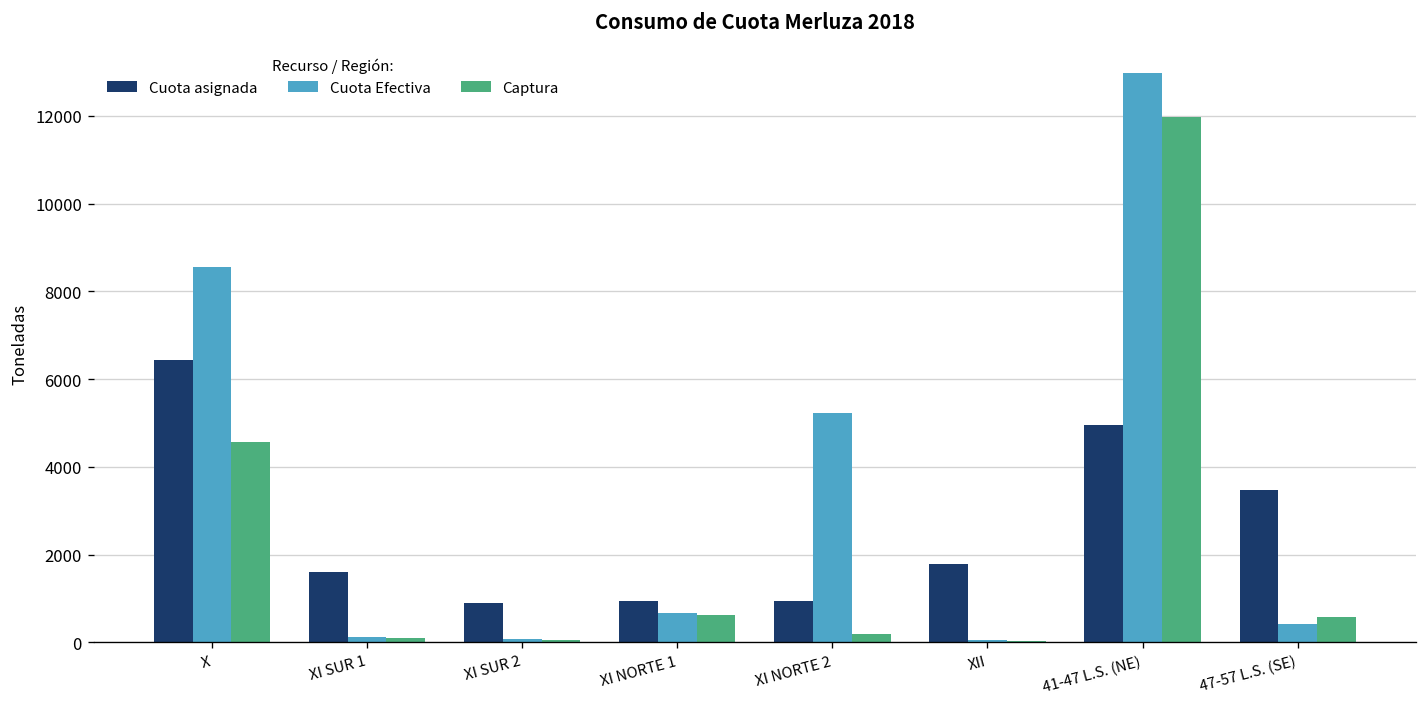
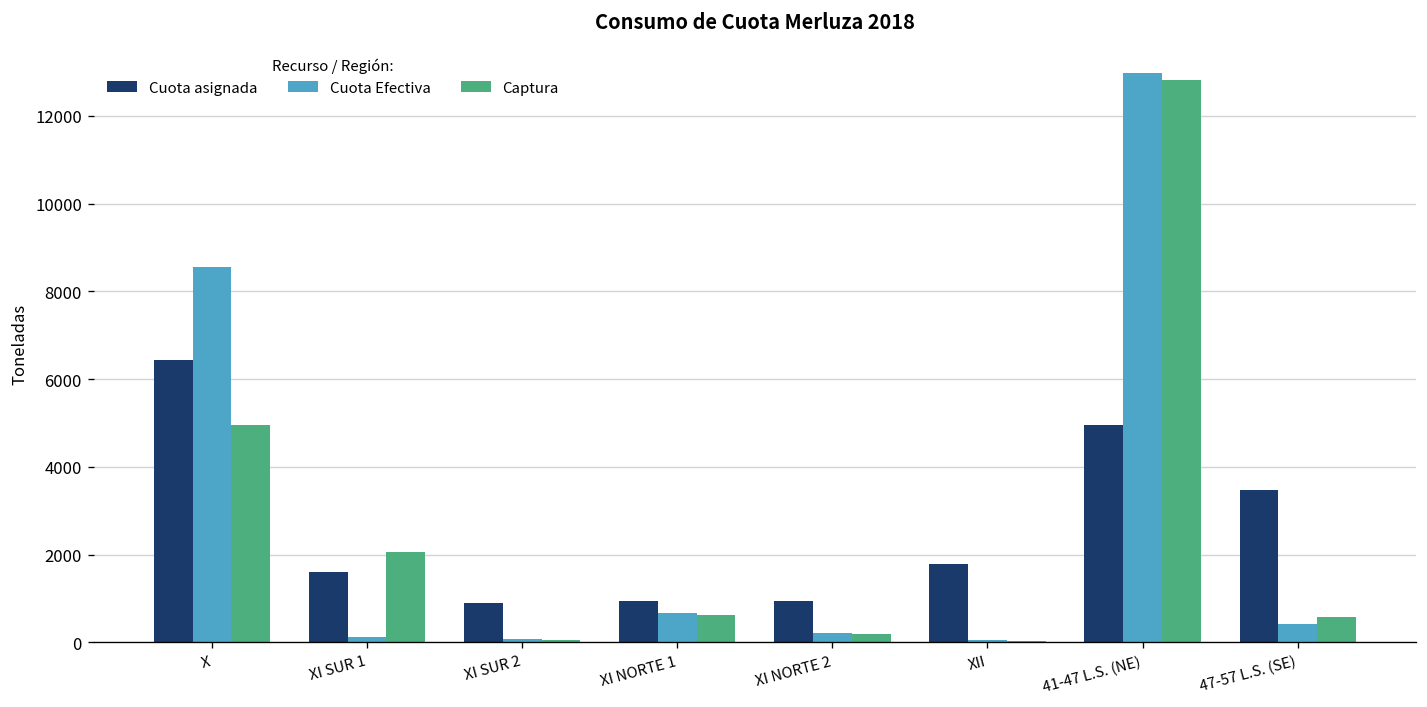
  {
    "Cuota asignada": {
      "X": 6400,
      "XI SUR 1": 1600,
      "XI SUR 2": 900,
      "XI NORTE 1": 900,
      "XI NORTE 2": 900,
      "XII": 1800,
      "41-47 L.S. (NE)": 4900,
      "47-57 L.S. (SE)": 3500
    },
    "Cuota Efectiva": {
      "X": 8600,
      "XI SUR 1": 100,
      "XI SUR 2": 100,
      "XI NORTE 1": 700,
-     "XI NORTE 2": 5200,
+     "XI NORTE 2": 200,
      "41-47 L.S. (NE)": 13000,
      "47-57 L.S. (SE)": 400
    },
    "Captura": {
-     "X": 4600,
-     "XI SUR 1": 100,
+     "X": 5000,
+     "XI SUR 1": 2100,
      "XI NORTE 1": 600,
      "XI NORTE 2": 200,
-     "41-47 L.S. (NE)": 12000,
+     "41-47 L.S. (NE)": 12800,
      "47-57 L.S. (SE)": 600
    }
  }
